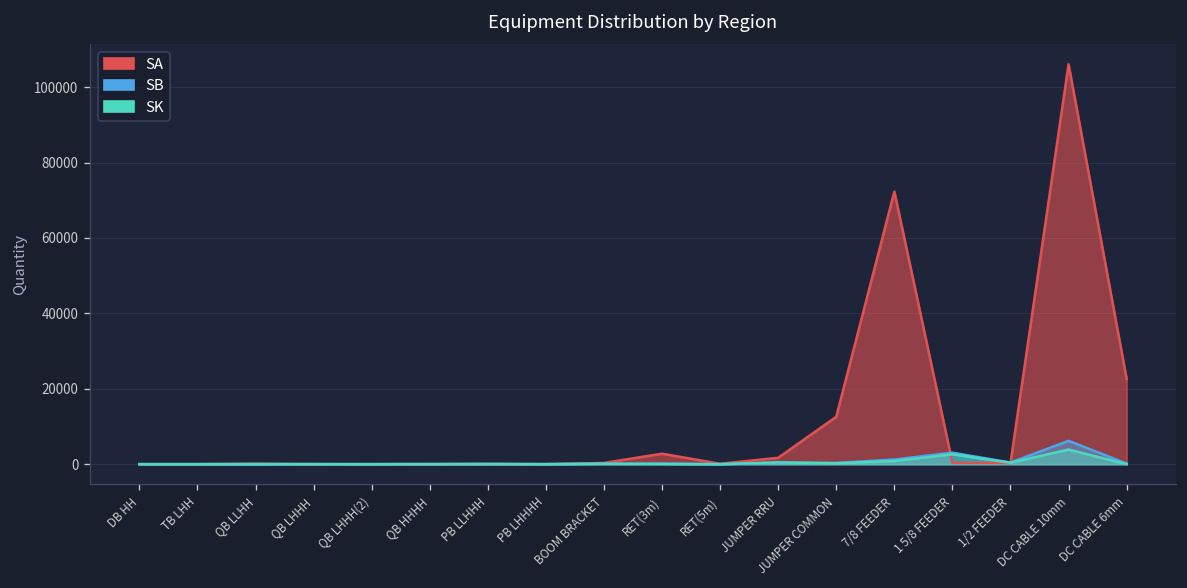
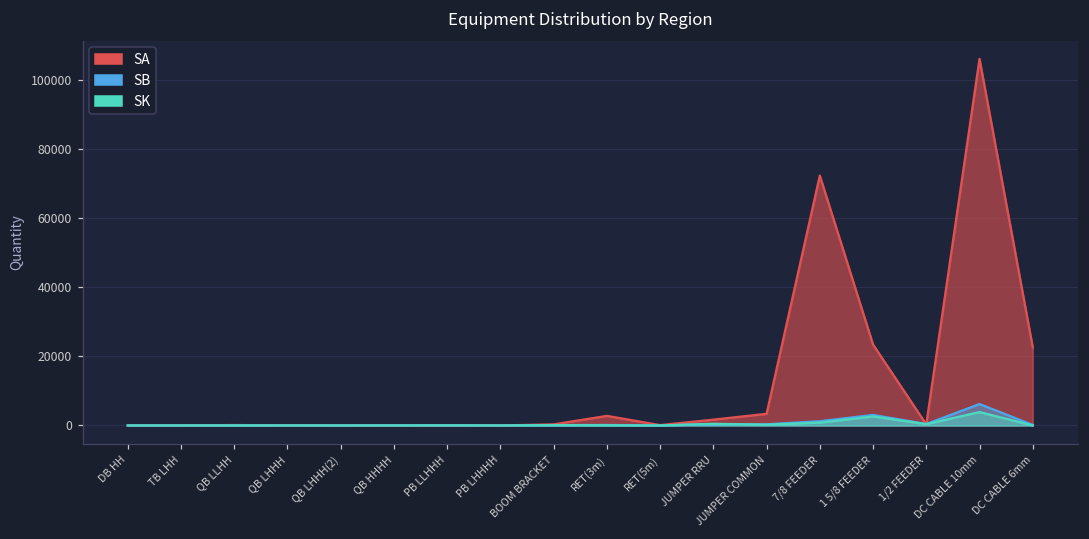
  {
    "SA": {
      "RET(3m)": 3000,
      "JUMPER RRU": 2000,
-     "JUMPER COMMON": 13000,
+     "JUMPER COMMON": 3000,
      "7/8 FEEDER": 72000,
-     "1 5/8 FEEDER": 0,
+     "1 5/8 FEEDER": 23000,
      "DC CABLE 10mm": 106000,
      "DC CABLE 6mm": 23000
    }
  }
